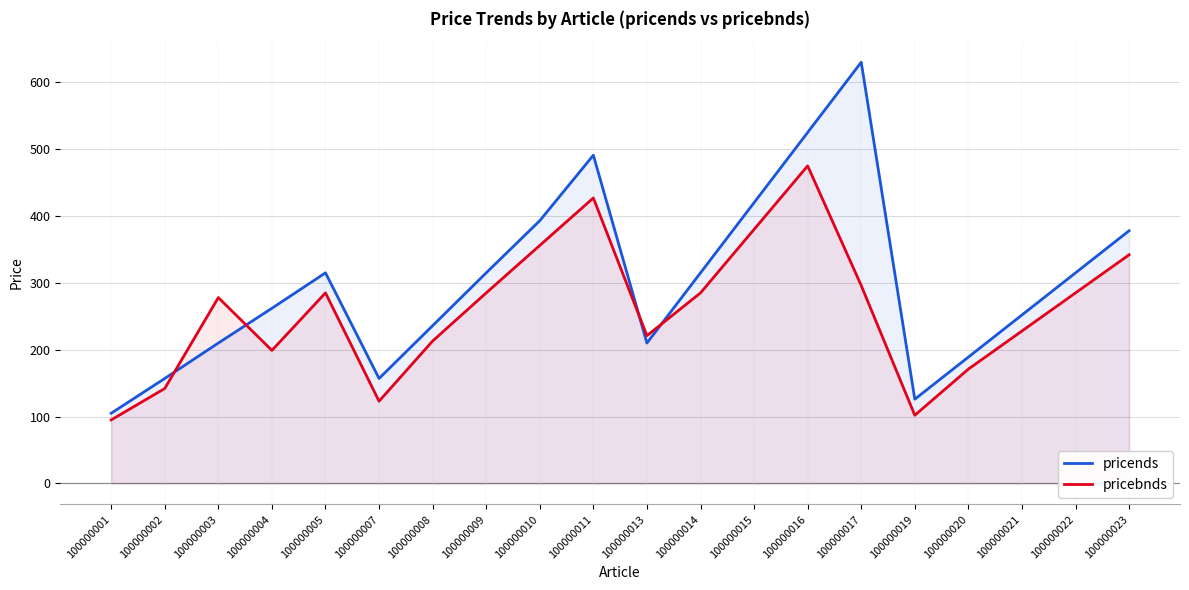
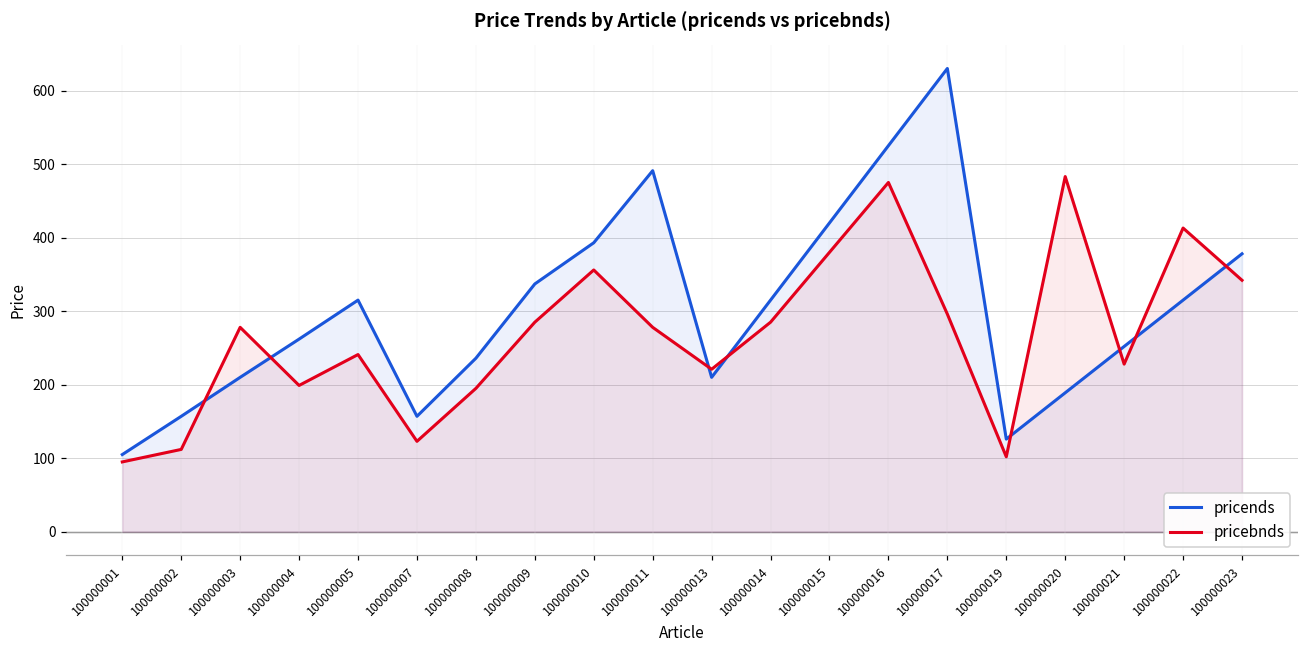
  {
    "pricends": {
      "100000001": 110,
      "100000002": 160,
      "100000003": 210,
      "100000004": 260,
      "100000005": 320,
      "100000007": 160,
      "100000008": 240,
-     "100000009": 320,
+     "100000009": 340,
      "100000010": 390,
      "100000011": 490,
      "100000013": 210,
      "100000014": 320,
      "100000015": 420,
      "100000016": 530,
      "100000017": 630,
      "100000019": 130,
      "100000020": 190,
      "100000021": 250,
      "100000022": 320,
      "100000023": 380
    },
    "pricebnds": {
      "100000001": 100,
-     "100000002": 140,
+     "100000002": 110,
      "100000003": 280,
      "100000004": 200,
-     "100000005": 290,
+     "100000005": 240,
      "100000007": 120,
-     "100000008": 210,
+     "100000008": 200,
      "100000009": 290,
      "100000010": 360,
-     "100000011": 430,
+     "100000011": 280,
      "100000013": 220,
      "100000014": 290,
      "100000015": 380,
      "100000016": 480,
      "100000017": 300,
      "100000019": 100,
-     "100000020": 170,
+     "100000020": 480,
      "100000021": 230,
-     "100000022": 290,
+     "100000022": 410,
      "100000023": 340
    }
  }
